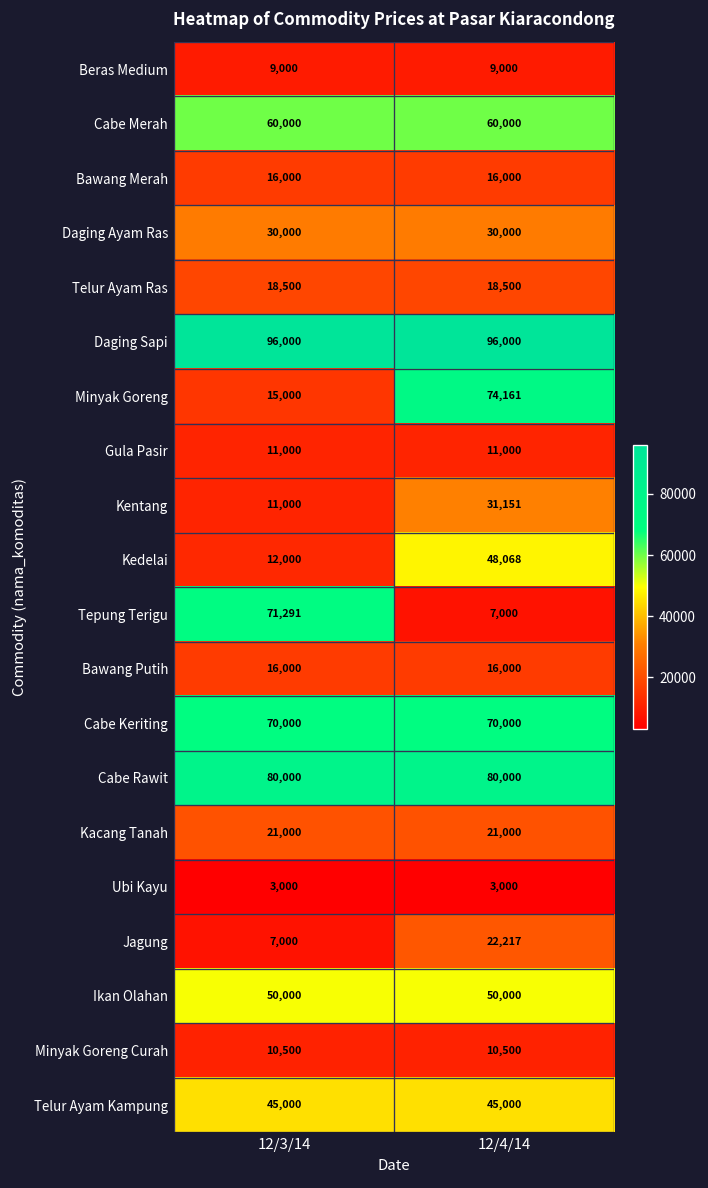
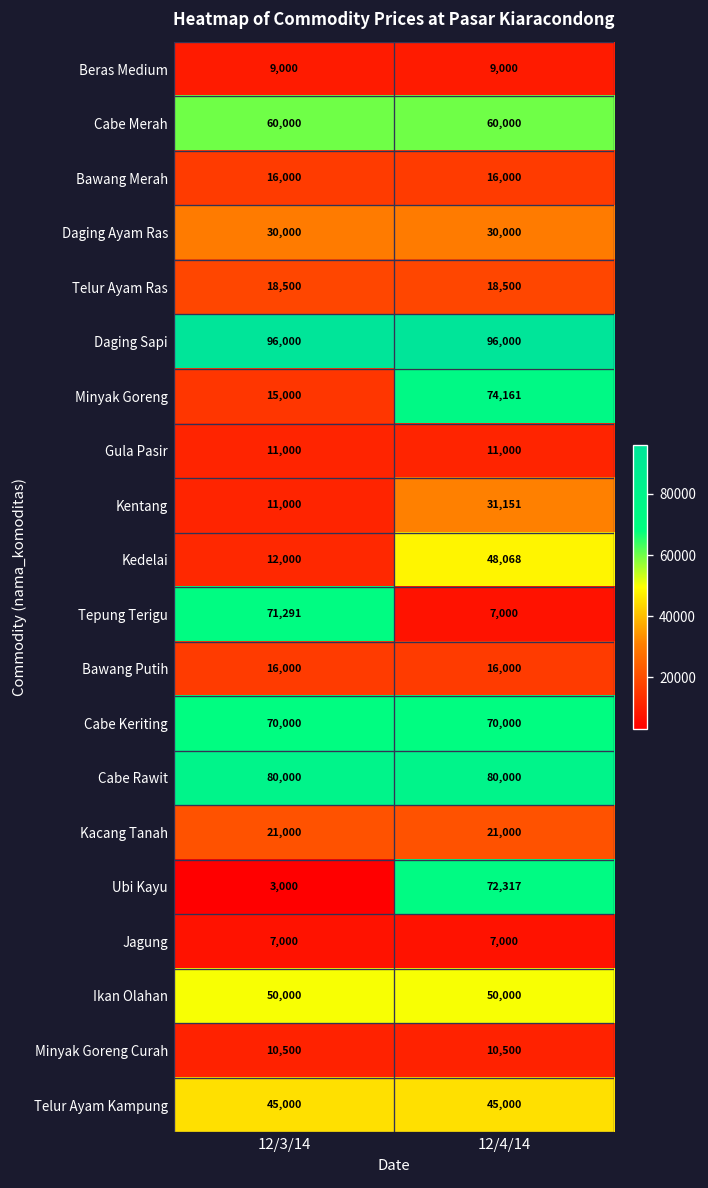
  {
    "Beras Medium": {
      "12/3/14": "9,000",
      "12/4/14": "9,000"
    },
    "Cabe Merah": {
      "12/3/14": "60,000",
      "12/4/14": "60,000"
    },
    "Bawang Merah": {
      "12/3/14": "16,000",
      "12/4/14": "16,000"
    },
    "Daging Ayam Ras": {
      "12/3/14": "30,000",
      "12/4/14": "30,000"
    },
    "Telur Ayam Ras": {
      "12/3/14": "18,500",
      "12/4/14": "18,500"
    },
    "Daging Sapi": {
      "12/3/14": "96,000",
      "12/4/14": "96,000"
    },
    "Minyak Goreng": {
      "12/3/14": "15,000",
      "12/4/14": "74,161"
    },
    "Gula Pasir": {
      "12/3/14": "11,000",
      "12/4/14": "11,000"
    },
    "Kentang": {
      "12/3/14": "11,000",
      "12/4/14": "31,151"
    },
    "Kedelai": {
      "12/3/14": "12,000",
      "12/4/14": "48,068"
    },
    "Tepung Terigu": {
      "12/3/14": "71,291",
      "12/4/14": "7,000"
    },
    "Bawang Putih": {
      "12/3/14": "16,000",
      "12/4/14": "16,000"
    },
    "Cabe Keriting": {
      "12/3/14": "70,000",
      "12/4/14": "70,000"
    },
    "Cabe Rawit": {
      "12/3/14": "80,000",
      "12/4/14": "80,000"
    },
    "Kacang Tanah": {
      "12/3/14": "21,000",
      "12/4/14": "21,000"
    },
    "Ubi Kayu": {
      "12/3/14": "3,000",
-     "12/4/14": "3,000"
+     "12/4/14": "72,317"
    },
    "Jagung": {
      "12/3/14": "7,000",
-     "12/4/14": "22,217"
+     "12/4/14": "7,000"
    },
    "Ikan Olahan": {
      "12/3/14": "50,000",
      "12/4/14": "50,000"
    },
    "Minyak Goreng Curah": {
      "12/3/14": "10,500",
      "12/4/14": "10,500"
    },
    "Telur Ayam Kampung": {
      "12/3/14": "45,000",
      "12/4/14": "45,000"
    }
  }
